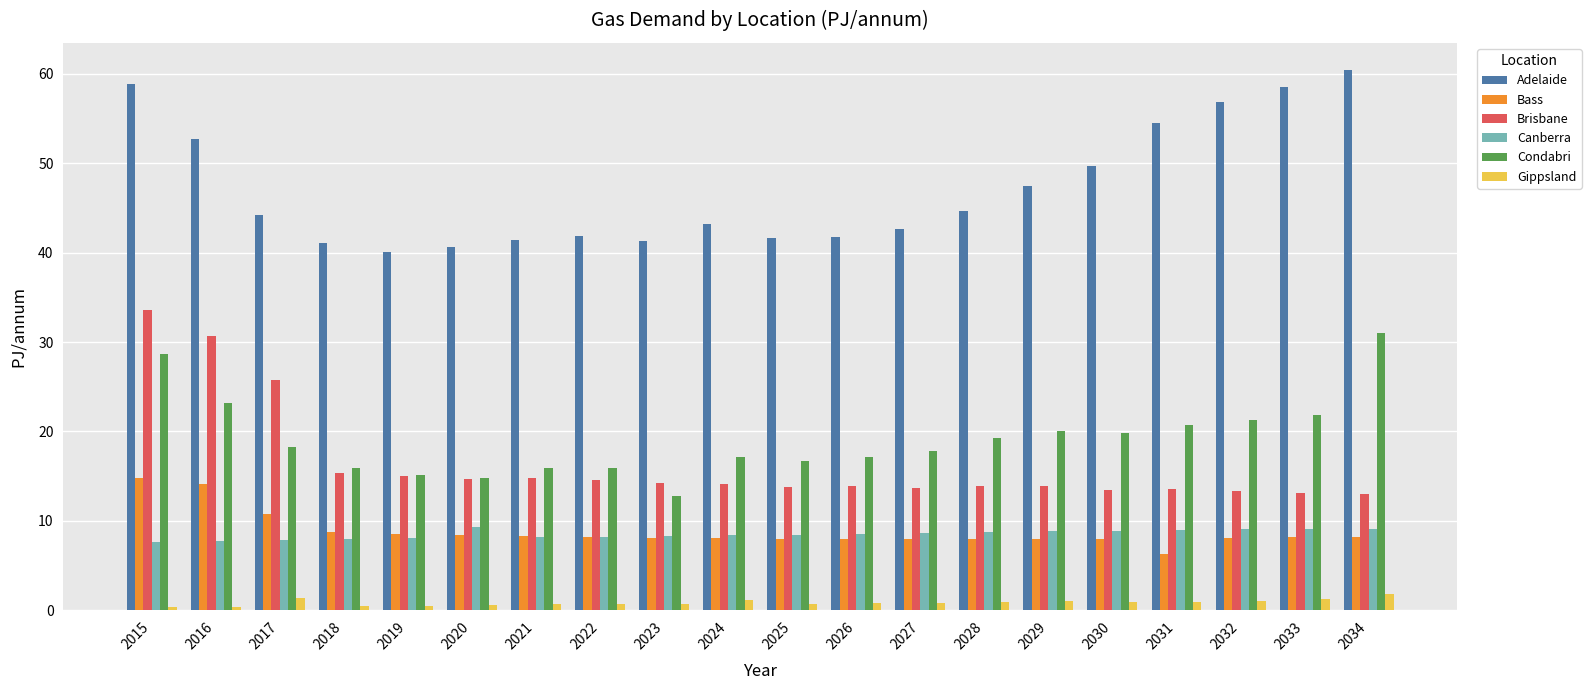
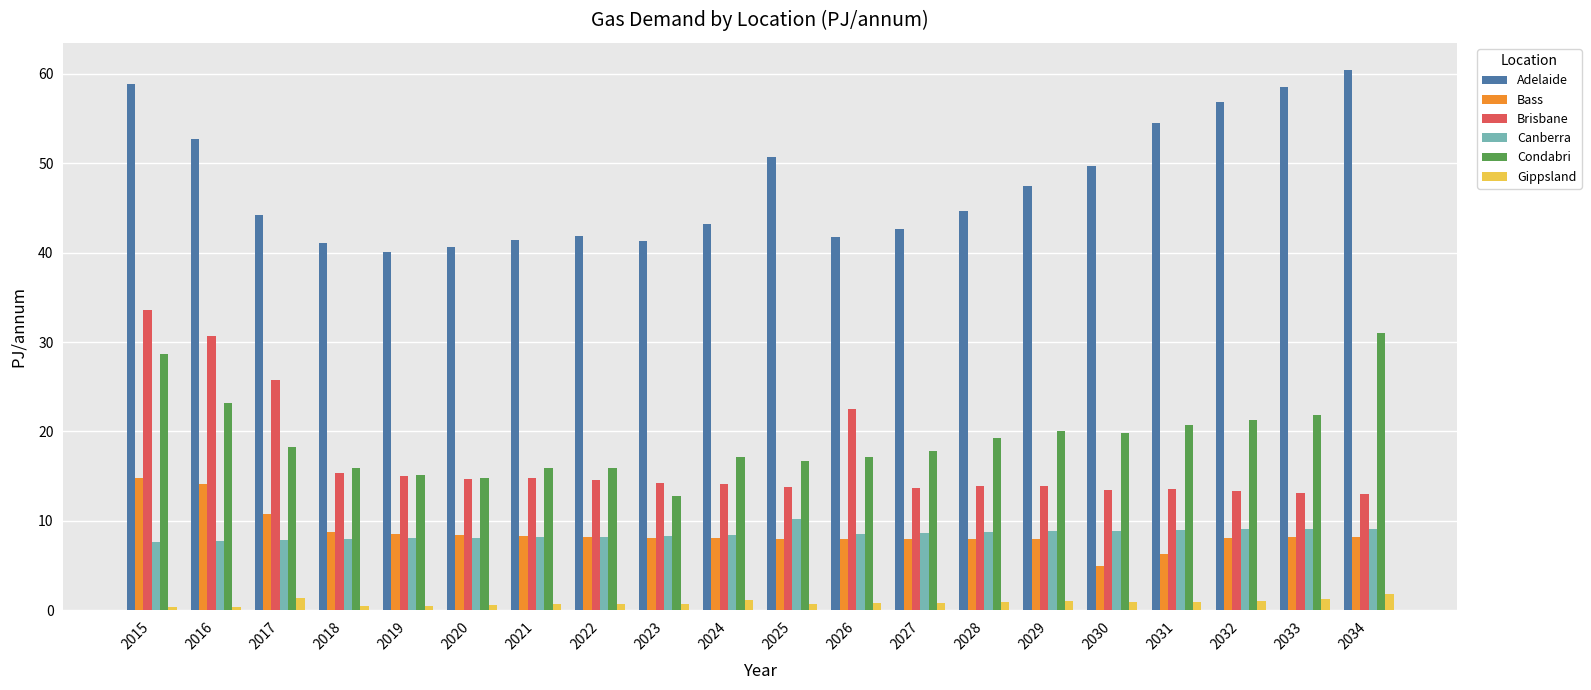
  {
    "Adelaide": {
      "2015": 59,
      "2016": 53,
      "2017": 44,
      "2018": 41,
      "2019": 40,
      "2020": 41,
      "2021": 41,
      "2022": 42,
      "2023": 41,
      "2024": 43,
-     "2025": 42,
+     "2025": 51,
      "2026": 42,
      "2027": 43,
      "2028": 45,
      "2029": 47,
      "2030": 50,
      "2031": 54,
      "2032": 57,
      "2033": 59,
      "2034": 60
    },
    "Bass": {
      "2015": 15,
      "2016": 14,
      "2017": 11,
      "2018": 9,
      "2019": 9,
      "2020": 8,
      "2021": 8,
      "2022": 8,
      "2023": 8,
      "2024": 8,
      "2025": 8,
      "2026": 8,
      "2027": 8,
      "2028": 8,
      "2029": 8,
-     "2030": 8,
+     "2030": 5,
      "2031": 6,
      "2032": 8,
      "2033": 8,
      "2034": 8
    },
    "Brisbane": {
      "2015": 34,
      "2016": 31,
      "2017": 26,
      "2018": 15,
      "2019": 15,
      "2020": 15,
      "2021": 15,
      "2022": 15,
      "2023": 14,
      "2024": 14,
      "2025": 14,
-     "2026": 14,
+     "2026": 22,
      "2027": 14,
      "2028": 14,
      "2029": 14,
      "2030": 13,
      "2031": 14,
      "2032": 13,
      "2033": 13,
      "2034": 13
    },
    "Canberra": {
      "2015": 8,
      "2016": 8,
      "2017": 8,
      "2018": 8,
      "2019": 8,
-     "2020": 9,
+     "2020": 8,
      "2021": 8,
      "2022": 8,
      "2023": 8,
      "2024": 8,
-     "2025": 8,
+     "2025": 10,
      "2026": 9,
      "2027": 9,
      "2028": 9,
      "2029": 9,
      "2030": 9,
      "2031": 9,
      "2032": 9,
      "2033": 9,
      "2034": 9
    },
    "Condabri": {
      "2015": 29,
      "2016": 23,
      "2017": 18,
      "2018": 16,
      "2019": 15,
      "2020": 15,
      "2021": 16,
      "2022": 16,
      "2023": 13,
      "2024": 17,
      "2025": 17,
      "2026": 17,
      "2027": 18,
      "2028": 19,
      "2029": 20,
      "2030": 20,
      "2031": 21,
      "2032": 21,
      "2033": 22,
      "2034": 31
    },
    "Gippsland": {
      "2015": 0,
      "2016": 0,
      "2017": 1,
      "2018": 0,
      "2019": 0,
      "2020": 1,
      "2021": 1,
      "2022": 1,
      "2023": 1,
      "2024": 1,
      "2025": 1,
      "2026": 1,
      "2027": 1,
      "2028": 1,
      "2029": 1,
      "2030": 1,
      "2031": 1,
      "2032": 1,
      "2033": 1,
      "2034": 2
    }
  }
